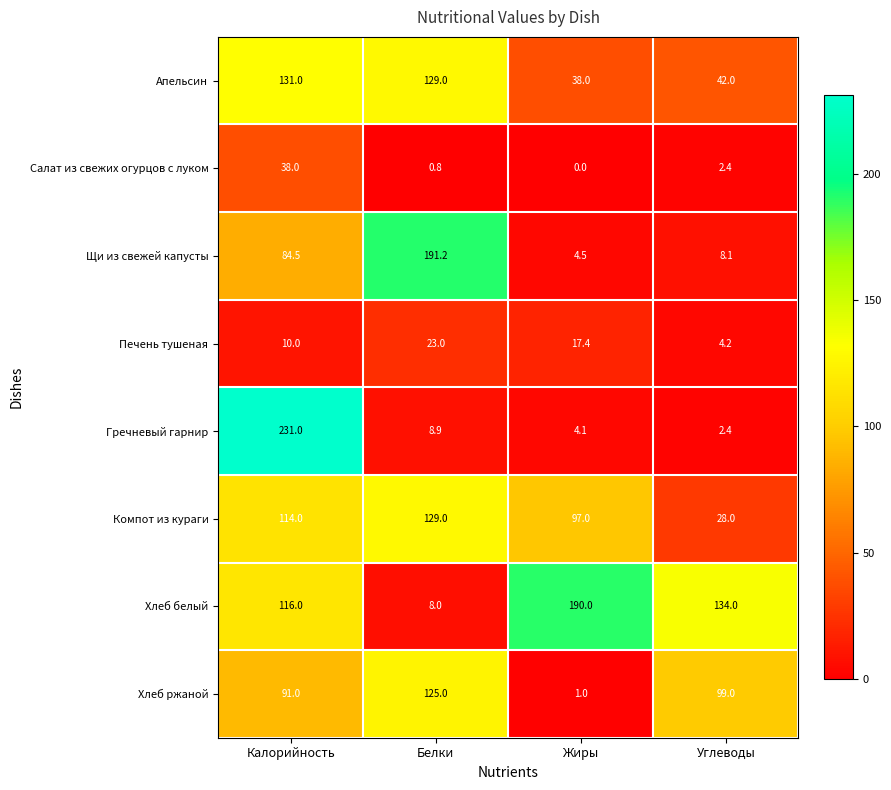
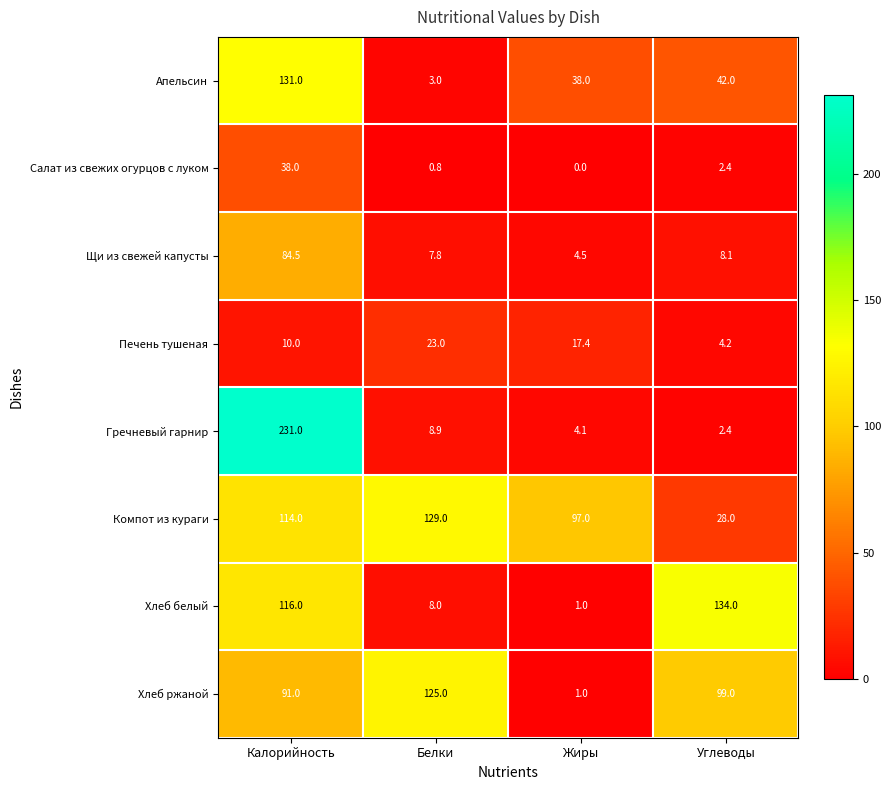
  {
    "Апельсин": {
      "Калорийность": 131.0,
-     "Белки": 129.0,
+     "Белки": 3.0,
      "Жиры": 38.0,
      "Углеводы": 42.0
    },
    "Салат из свежих огурцов с луком": {
      "Калорийность": 38.0,
      "Белки": 0.8,
      "Жиры": 0.0,
      "Углеводы": 2.4
    },
    "Щи из свежей капусты": {
      "Калорийность": 84.5,
-     "Белки": 191.2,
+     "Белки": 7.8,
      "Жиры": 4.5,
      "Углеводы": 8.1
    },
    "Печень тушеная": {
      "Калорийность": 10.0,
      "Белки": 23.0,
      "Жиры": 17.4,
      "Углеводы": 4.2
    },
    "Гречневый гарнир": {
      "Калорийность": 231.0,
      "Белки": 8.9,
      "Жиры": 4.1,
      "Углеводы": 2.4
    },
    "Компот из кураги": {
      "Калорийность": 114.0,
      "Белки": 129.0,
      "Жиры": 97.0,
      "Углеводы": 28.0
    },
    "Хлеб белый": {
      "Калорийность": 116.0,
      "Белки": 8.0,
-     "Жиры": 190.0,
+     "Жиры": 1.0,
      "Углеводы": 134.0
    },
    "Хлеб ржаной": {
      "Калорийность": 91.0,
      "Белки": 125.0,
      "Жиры": 1.0,
      "Углеводы": 99.0
    }
  }
